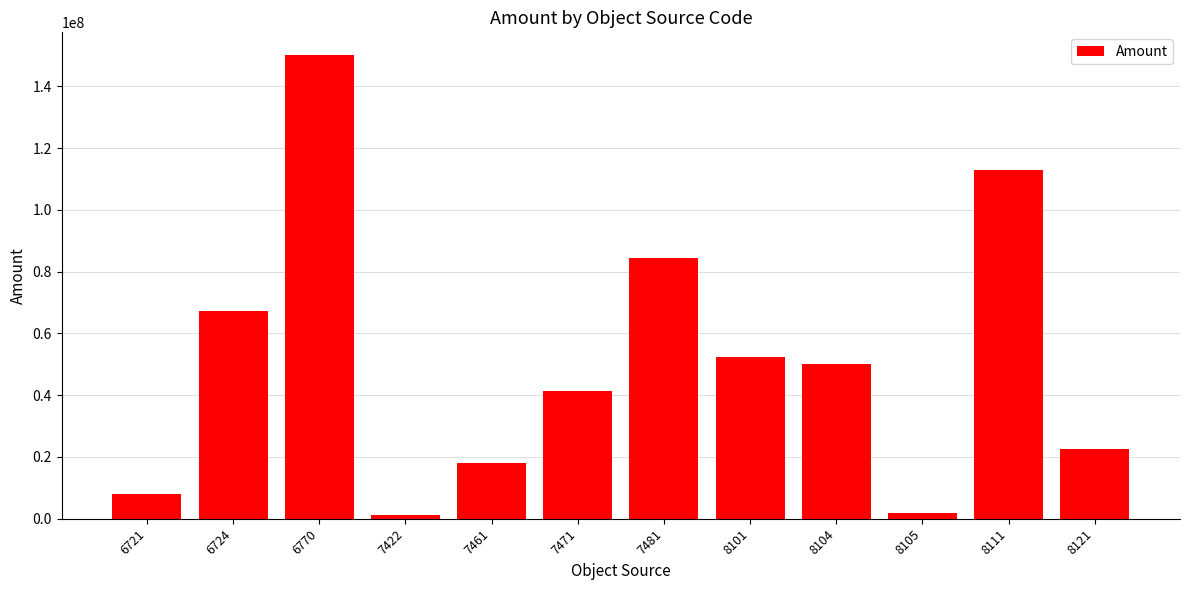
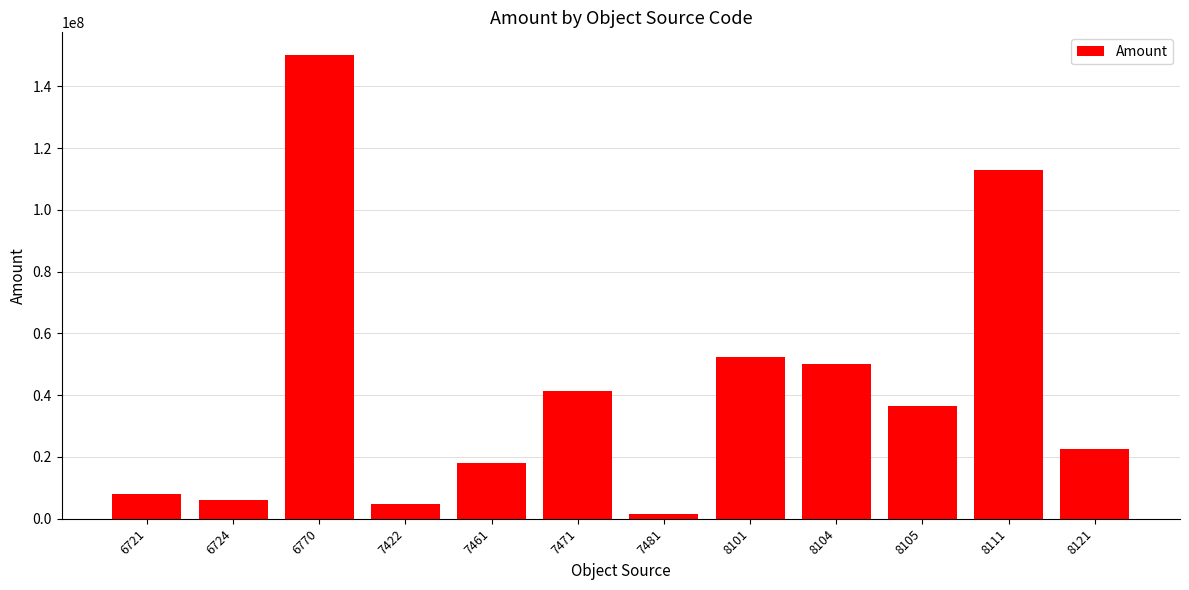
  {
    "6721": 8000000,
-   "6724": 67000000,
+   "6724": 6000000,
    "6770": 150000000,
-   "7422": 1000000,
+   "7422": 5000000,
    "7461": 18000000,
    "7471": 41000000,
-   "7481": 84000000,
+   "7481": 1000000,
    "8101": 53000000,
    "8104": 50000000,
-   "8105": 2000000,
+   "8105": 36000000,
    "8111": 113000000,
    "8121": 22000000
  }
